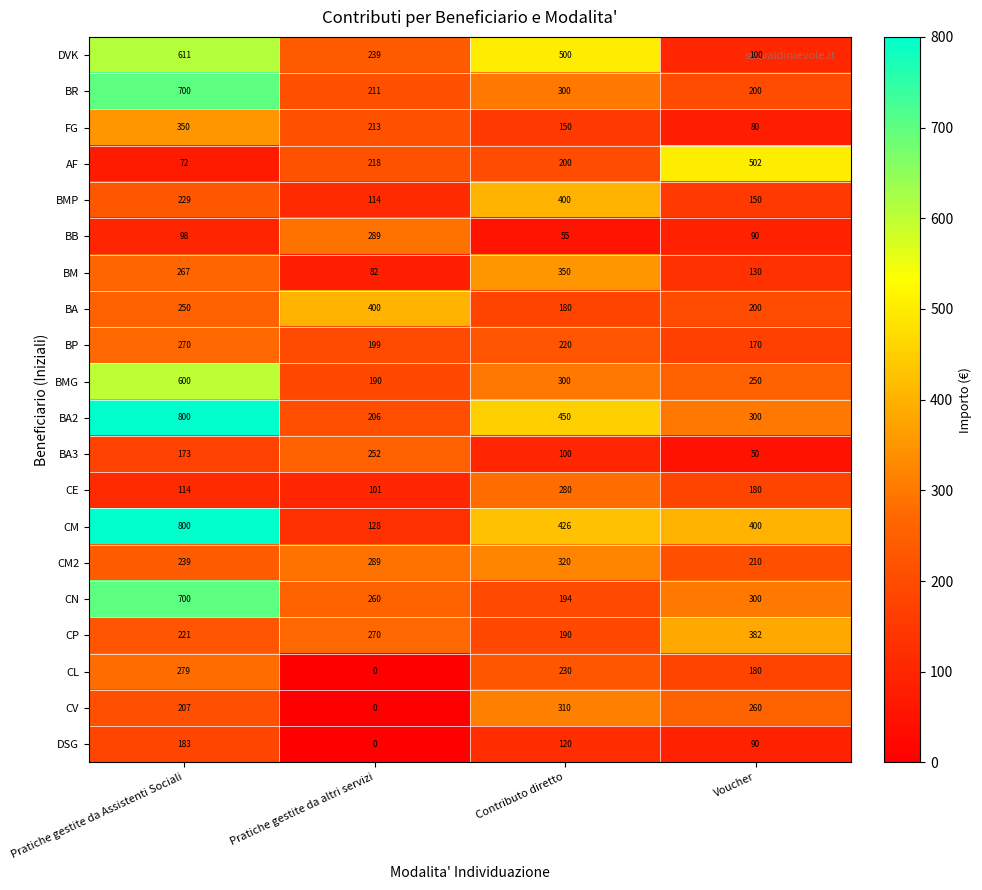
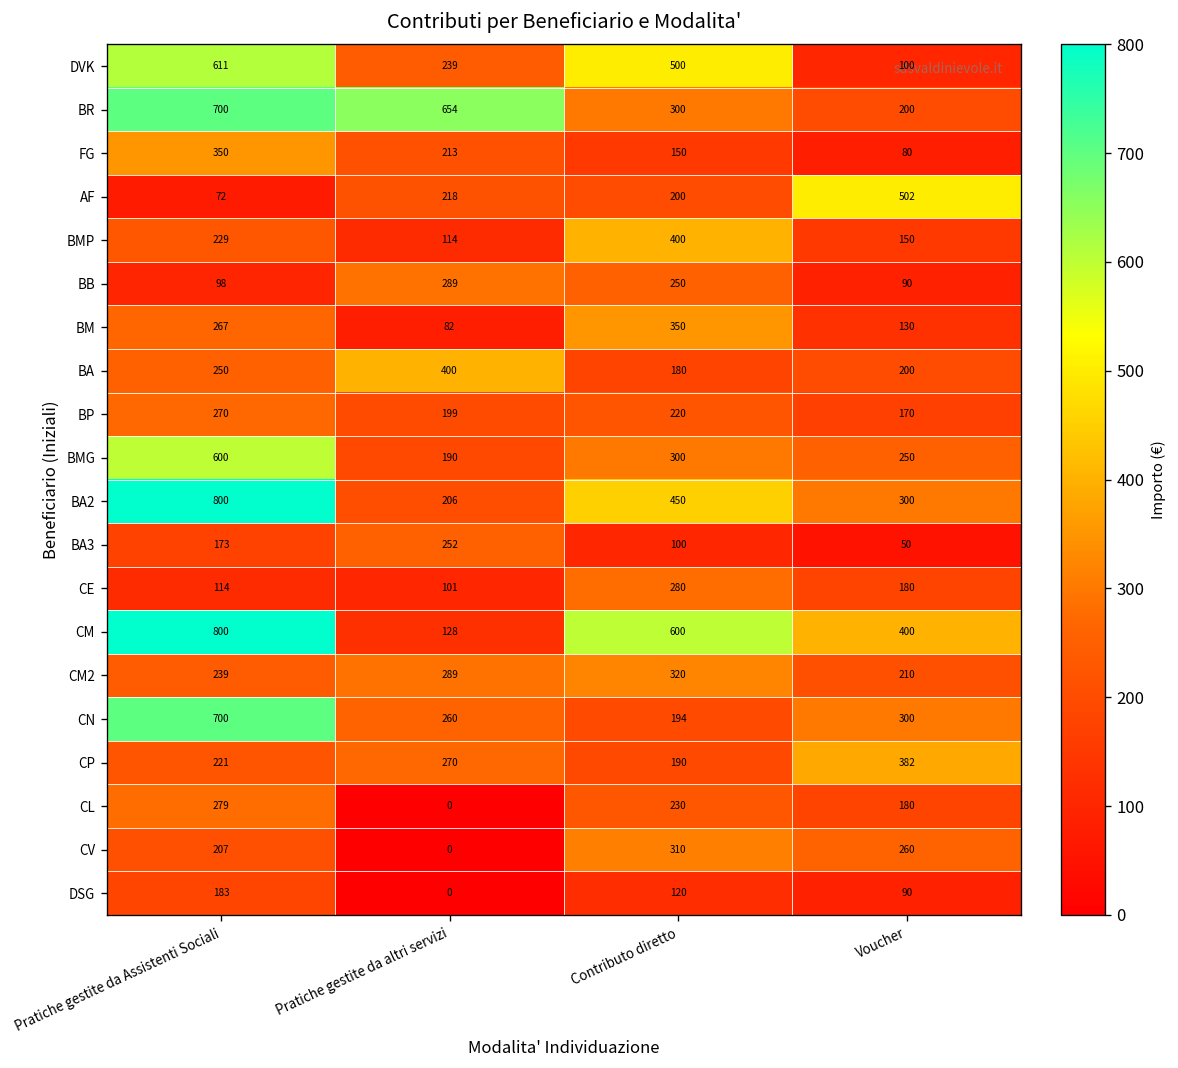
  {
    "DVK": {
      "Pratiche gestite da Assistenti Sociali": 611,
      "Pratiche gestite da altri servizi": 239,
      "Contributo diretto": 500
    },
    "BR": {
      "Pratiche gestite da Assistenti Sociali": 700,
-     "Pratiche gestite da altri servizi": 211,
+     "Pratiche gestite da altri servizi": 654,
      "Contributo diretto": 300,
      "Voucher": 200
    },
    "FG": {
      "Pratiche gestite da Assistenti Sociali": 350,
      "Pratiche gestite da altri servizi": 213,
      "Contributo diretto": 150,
      "Voucher": 80
    },
    "AF": {
      "Pratiche gestite da Assistenti Sociali": 72,
      "Pratiche gestite da altri servizi": 218,
      "Contributo diretto": 200,
      "Voucher": 502
    },
    "BMP": {
      "Pratiche gestite da Assistenti Sociali": 229,
      "Pratiche gestite da altri servizi": 114,
      "Contributo diretto": 400,
      "Voucher": 150
    },
    "BB": {
      "Pratiche gestite da Assistenti Sociali": 98,
      "Pratiche gestite da altri servizi": 289,
-     "Contributo diretto": 55,
+     "Contributo diretto": 250,
      "Voucher": 90
    },
    "BM": {
      "Pratiche gestite da Assistenti Sociali": 267,
      "Pratiche gestite da altri servizi": 82,
      "Contributo diretto": 350,
      "Voucher": 130
    },
    "BA": {
      "Pratiche gestite da Assistenti Sociali": 250,
      "Pratiche gestite da altri servizi": 400,
      "Contributo diretto": 180,
      "Voucher": 200
    },
    "BP": {
      "Pratiche gestite da Assistenti Sociali": 270,
      "Pratiche gestite da altri servizi": 199,
      "Contributo diretto": 220,
      "Voucher": 170
    },
    "BMG": {
      "Pratiche gestite da Assistenti Sociali": 600,
      "Pratiche gestite da altri servizi": 190,
      "Contributo diretto": 300,
      "Voucher": 250
    },
    "BA2": {
      "Pratiche gestite da Assistenti Sociali": 800,
      "Pratiche gestite da altri servizi": 206,
      "Contributo diretto": 450,
      "Voucher": 300
    },
    "BA3": {
      "Pratiche gestite da Assistenti Sociali": 173,
      "Pratiche gestite da altri servizi": 252,
      "Contributo diretto": 100,
      "Voucher": 50
    },
    "CE": {
      "Pratiche gestite da Assistenti Sociali": 114,
      "Pratiche gestite da altri servizi": 101,
      "Contributo diretto": 280,
      "Voucher": 180
    },
    "CM": {
      "Pratiche gestite da Assistenti Sociali": 800,
      "Pratiche gestite da altri servizi": 128,
-     "Contributo diretto": 426,
+     "Contributo diretto": 600,
      "Voucher": 400
    },
    "CM2": {
      "Pratiche gestite da Assistenti Sociali": 239,
      "Pratiche gestite da altri servizi": 289,
      "Contributo diretto": 320,
      "Voucher": 210
    },
    "CN": {
      "Pratiche gestite da Assistenti Sociali": 700,
      "Pratiche gestite da altri servizi": 260,
      "Contributo diretto": 194,
      "Voucher": 300
    },
    "CP": {
      "Pratiche gestite da Assistenti Sociali": 221,
      "Pratiche gestite da altri servizi": 270,
      "Contributo diretto": 190,
      "Voucher": 382
    },
    "CL": {
      "Pratiche gestite da Assistenti Sociali": 279,
      "Pratiche gestite da altri servizi": 0,
      "Contributo diretto": 230,
      "Voucher": 180
    },
    "CV": {
      "Pratiche gestite da Assistenti Sociali": 207,
      "Pratiche gestite da altri servizi": 0,
      "Contributo diretto": 310,
      "Voucher": 260
    },
    "DSG": {
      "Pratiche gestite da Assistenti Sociali": 183,
      "Pratiche gestite da altri servizi": 0,
      "Contributo diretto": 120,
      "Voucher": 90
    }
  }
